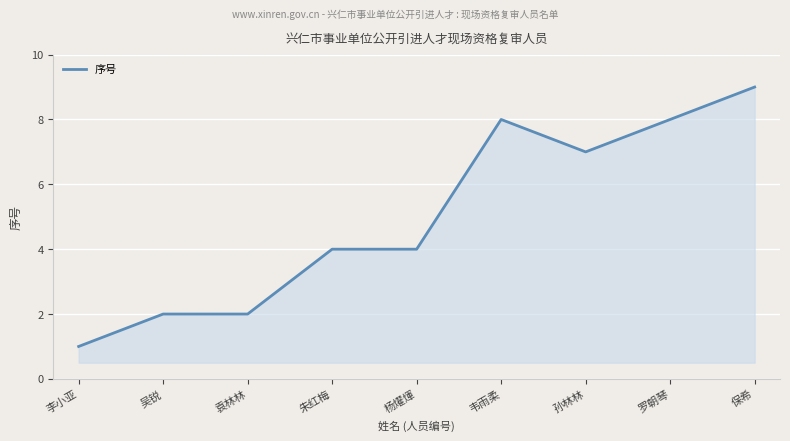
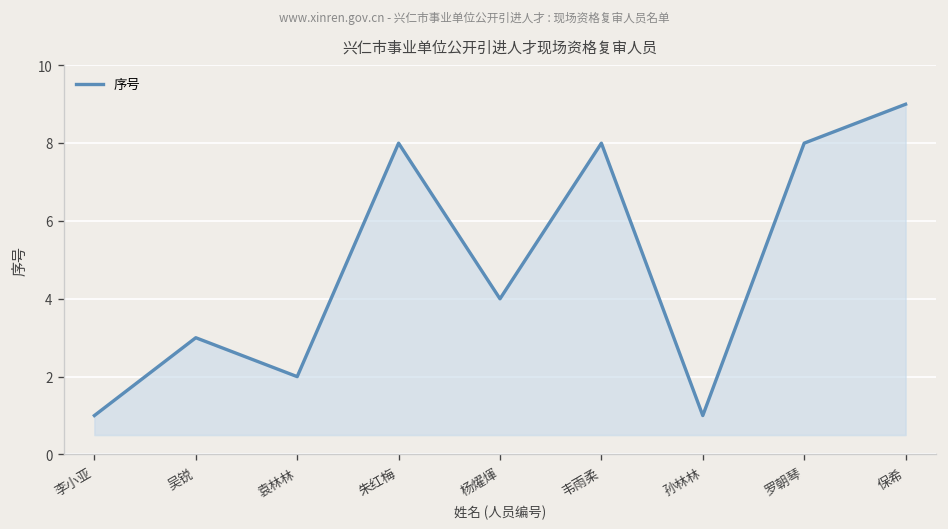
  {
    "李小亚": 1,
-   "吴锐": 2,
+   "吴锐": 3,
    "袁林林": 2,
-   "朱红梅": 4,
+   "朱红梅": 8,
    "杨燿煇": 4,
    "韦雨柔": 8,
-   "孙林林": 7,
+   "孙林林": 1,
    "罗朝琴": 8,
    "保希": 9
  }
